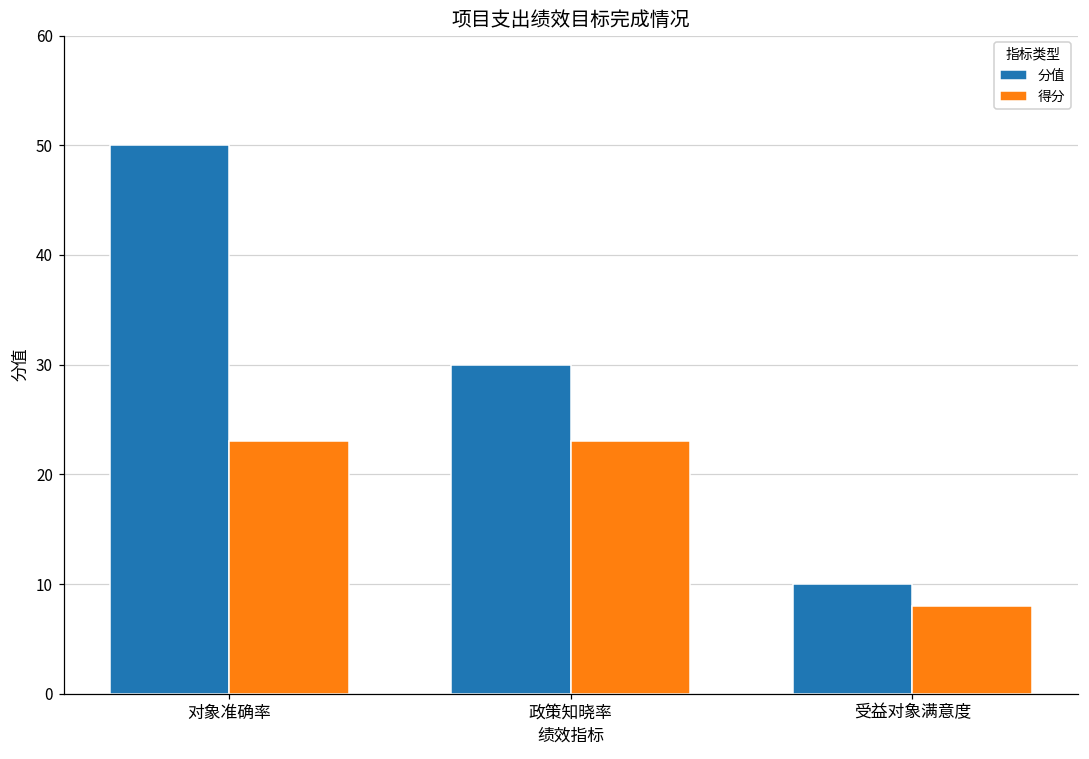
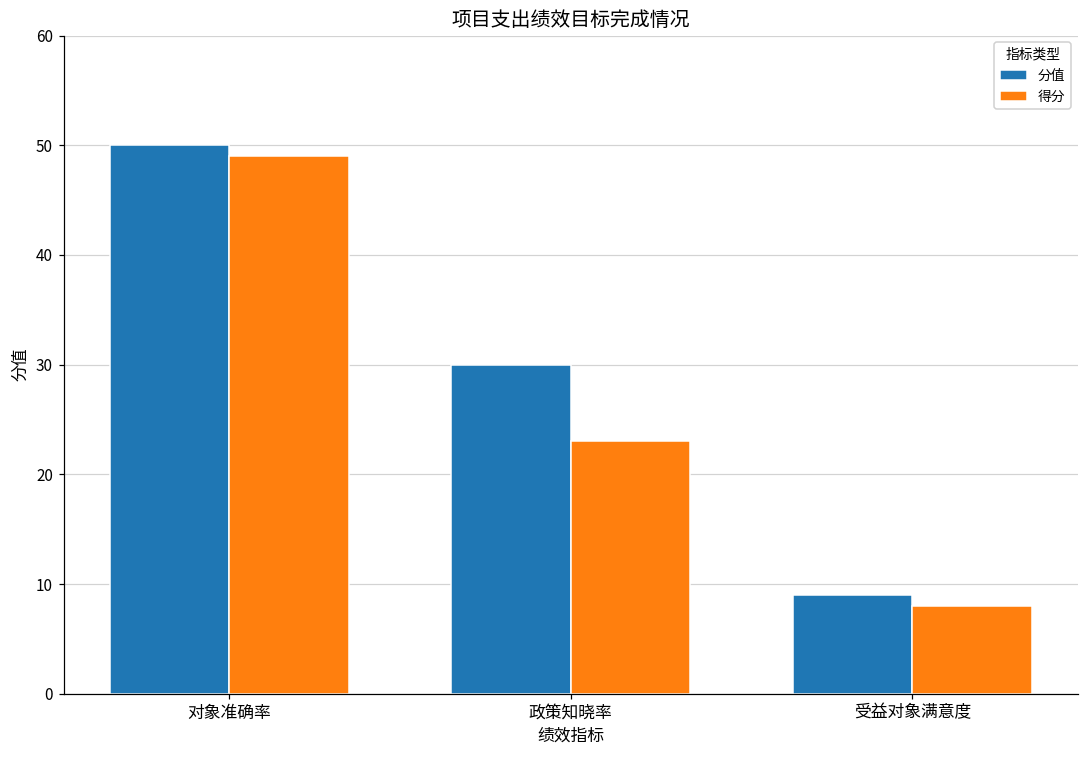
  {
    "分值": {
      "对象准确率": 50,
      "政策知晓率": 30,
-     "受益对象满意度": 10
+     "受益对象满意度": 9
    },
    "得分": {
-     "对象准确率": 23,
+     "对象准确率": 49,
      "政策知晓率": 23,
      "受益对象满意度": 8
    }
  }
